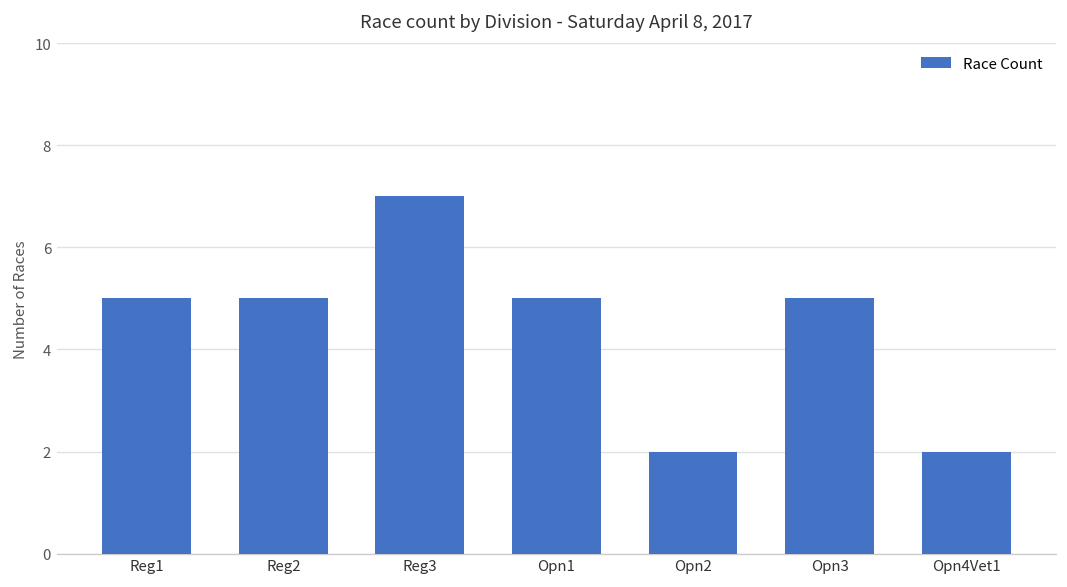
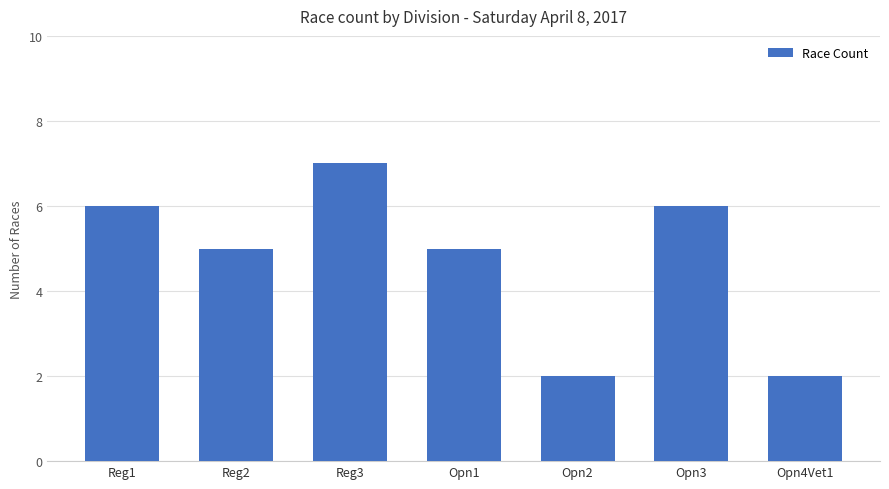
  {
-   "Reg1": 5,
+   "Reg1": 6,
    "Reg2": 5,
    "Reg3": 7,
    "Opn1": 5,
    "Opn2": 2,
-   "Opn3": 5,
+   "Opn3": 6,
    "Opn4Vet1": 2
  }
